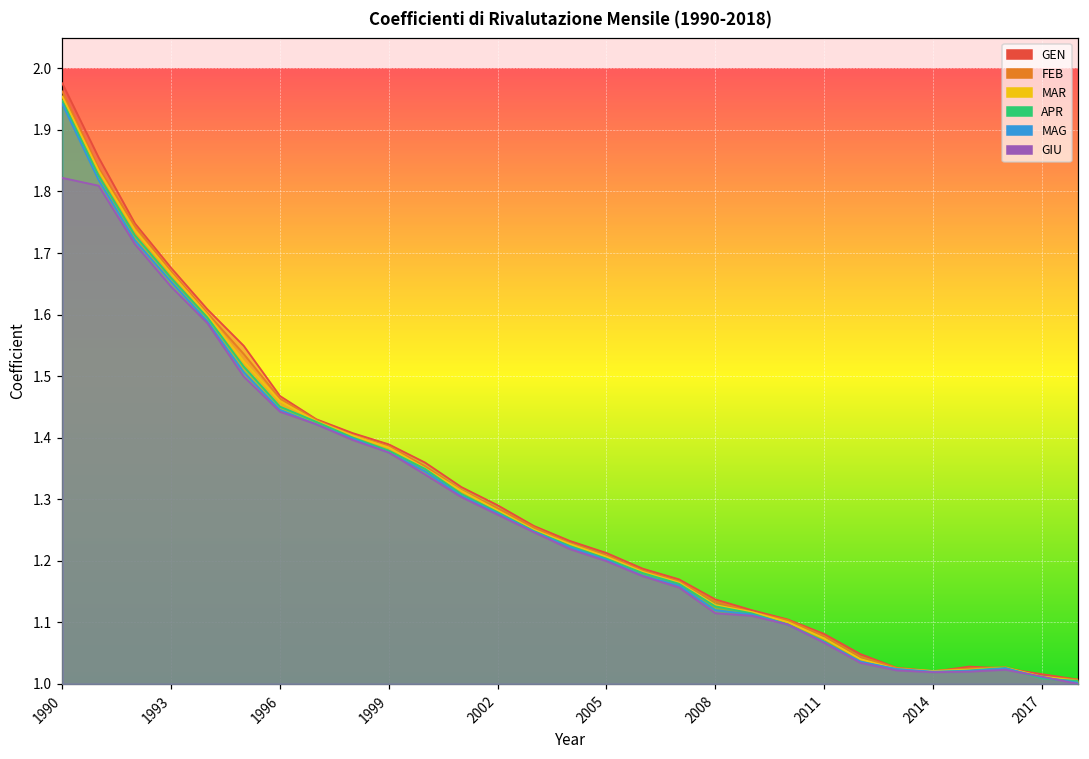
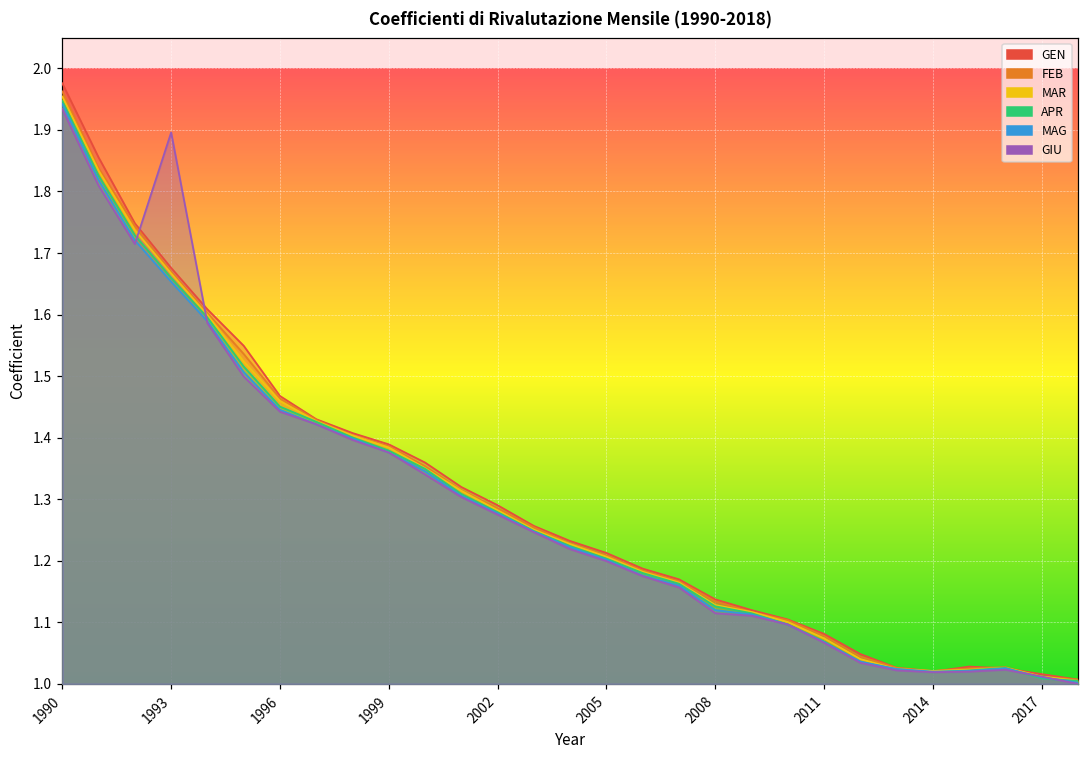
  {
    "APR": {
      "1990": 1.95,
      "1993": 1.66,
      "1996": 1.45
    },
    "MAG": {
      "1990": 1.94,
      "1993": 1.65,
      "2008": 1.12
    },
    "GIU": {
-     "1990": 1.82,
-     "1993": 1.65,
+     "1990": 1.93,
+     "1993": 1.90,
      "2008": 1.11
    }
  }
